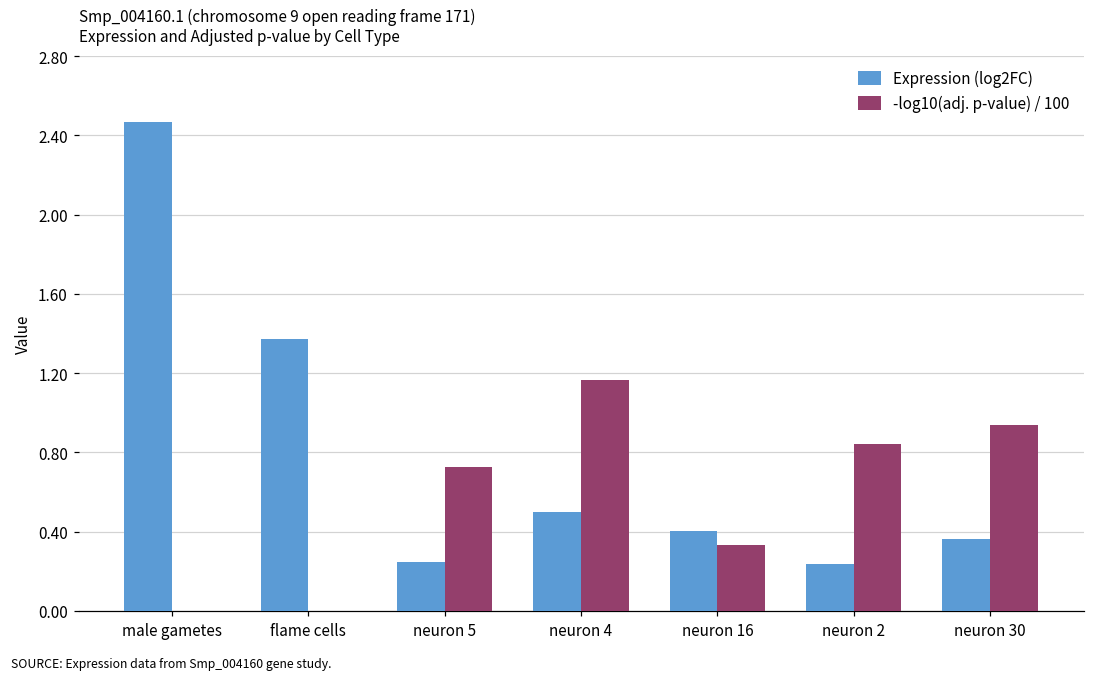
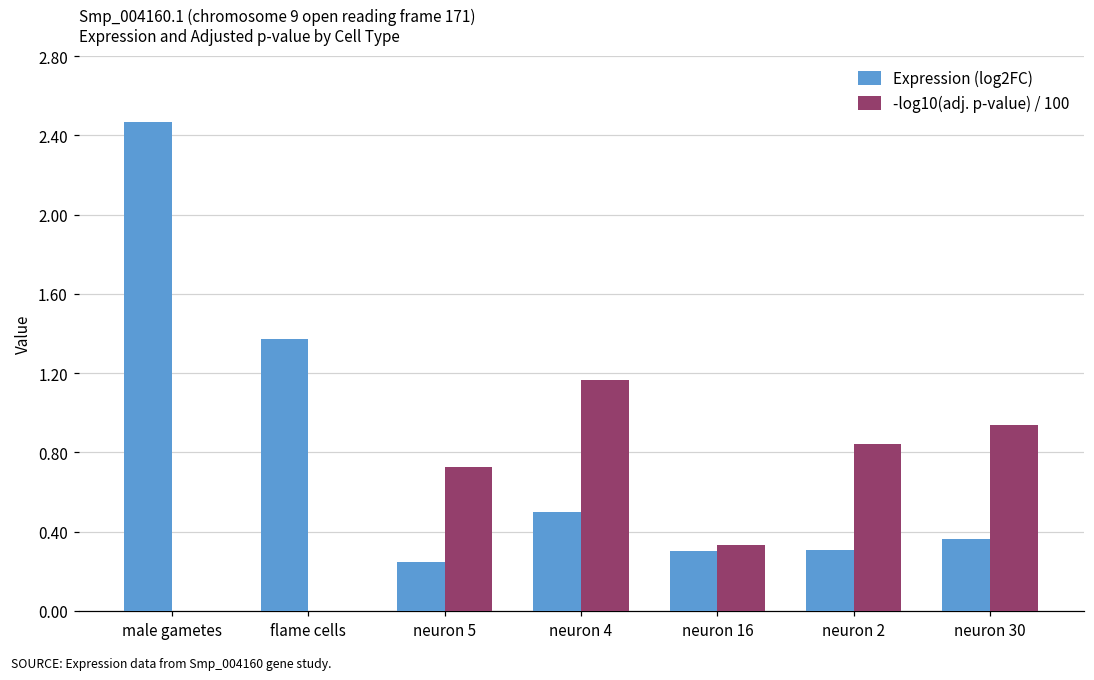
  {
    "Expression (log2FC)": {
      "male gametes": 2.47,
      "flame cells": 1.37,
      "neuron 5": 0.24,
      "neuron 4": 0.50,
-     "neuron 16": 0.41,
-     "neuron 2": 0.24,
+     "neuron 16": 0.30,
+     "neuron 2": 0.31,
      "neuron 30": 0.36
    },
    "-log10(adj. p-value) / 100": {
      "male gametes": 0.00,
      "flame cells": 0.00,
      "neuron 5": 0.73,
      "neuron 4": 1.17,
      "neuron 16": 0.33,
      "neuron 2": 0.84,
      "neuron 30": 0.94
    }
  }
